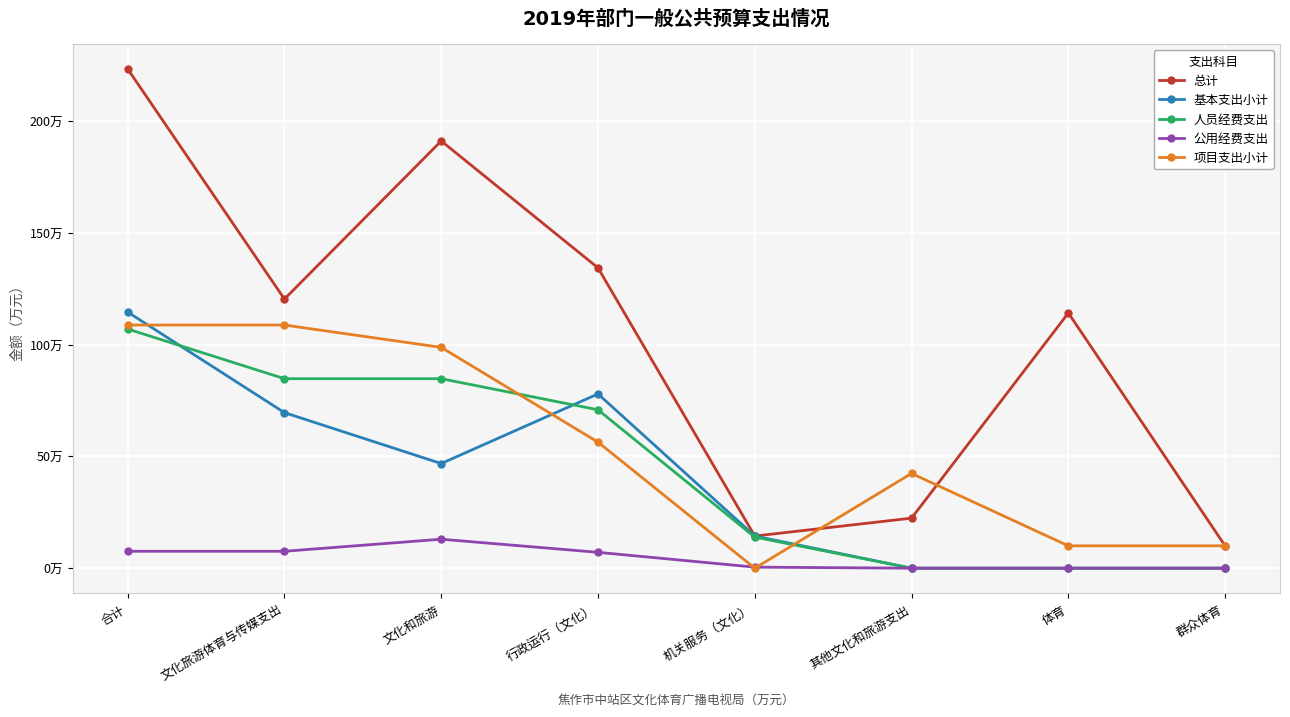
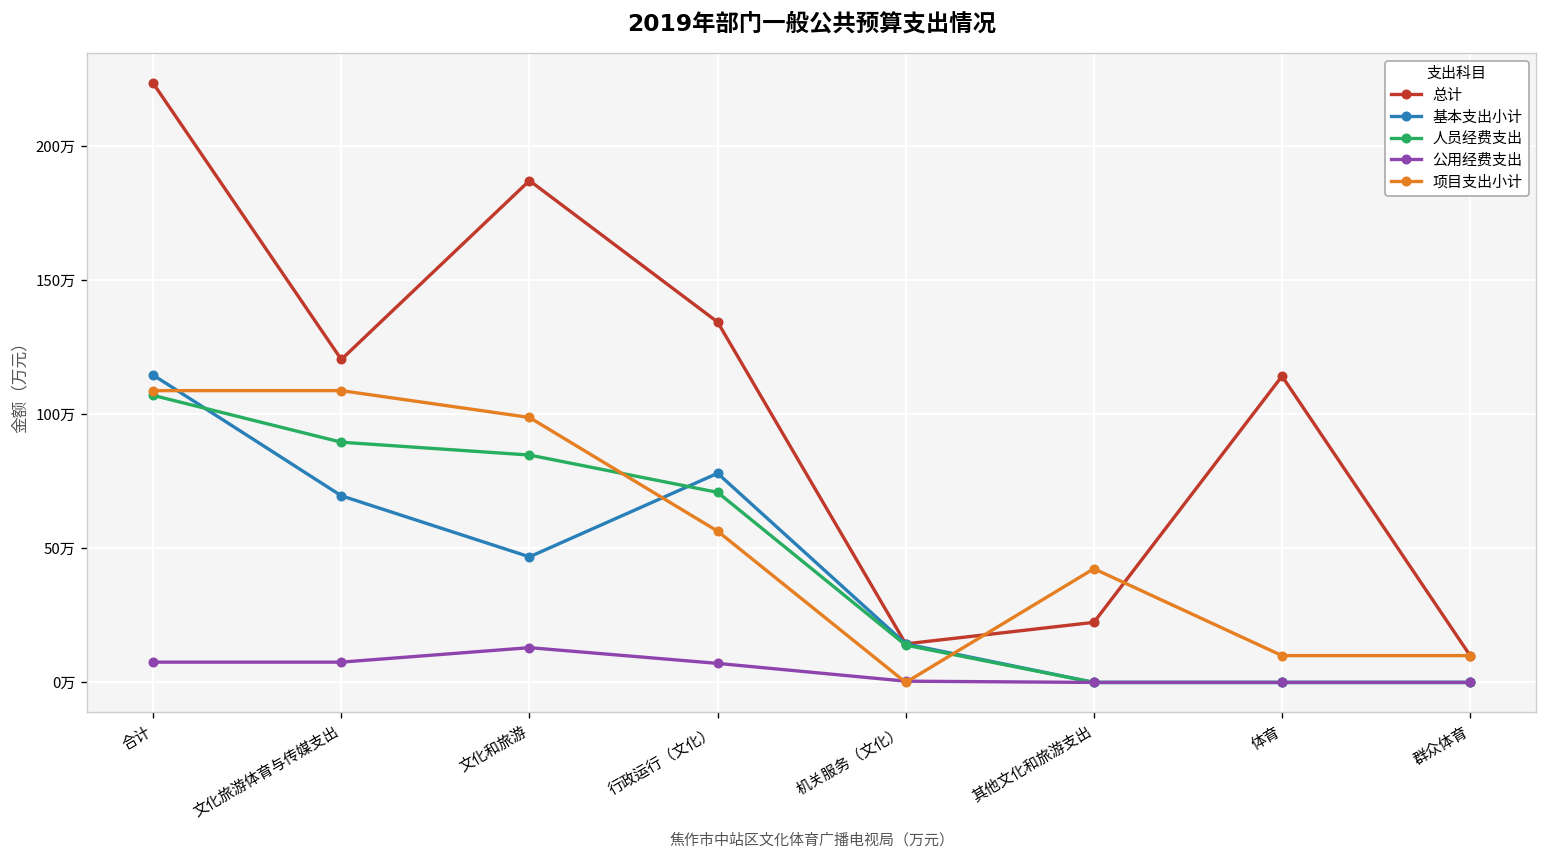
  {
    "总计": {
      "合计": "223万",
      "文化旅游体育与传媒支出": "120万",
-     "文化和旅游": "191万",
+     "文化和旅游": "187万",
      "行政运行（文化）": "134万",
      "其他文化和旅游支出": "22万",
      "体育": "114万"
    },
    "基本支出小计": {
      "合计": "115万",
      "文化旅游体育与传媒支出": "70万",
      "文化和旅游": "47万",
      "行政运行（文化）": "78万"
    },
    "人员经费支出": {
      "合计": "107万",
-     "文化旅游体育与传媒支出": "85万",
+     "文化旅游体育与传媒支出": "90万",
      "文化和旅游": "85万",
      "行政运行（文化）": "71万"
    },
    "公用经费支出": {
      "合计": "8万",
      "文化旅游体育与传媒支出": "8万",
      "文化和旅游": "13万",
      "行政运行（文化）": "7万"
    },
    "项目支出小计": {
      "合计": "109万",
      "文化旅游体育与传媒支出": "109万",
      "文化和旅游": "99万",
      "行政运行（文化）": "56万",
      "其他文化和旅游支出": "42万",
      "体育": "10万"
    }
  }
